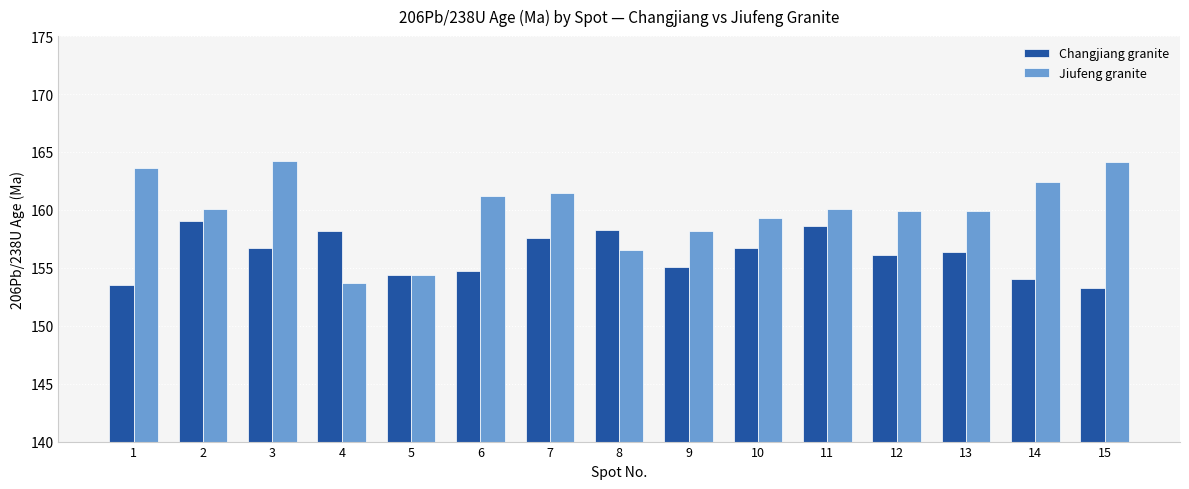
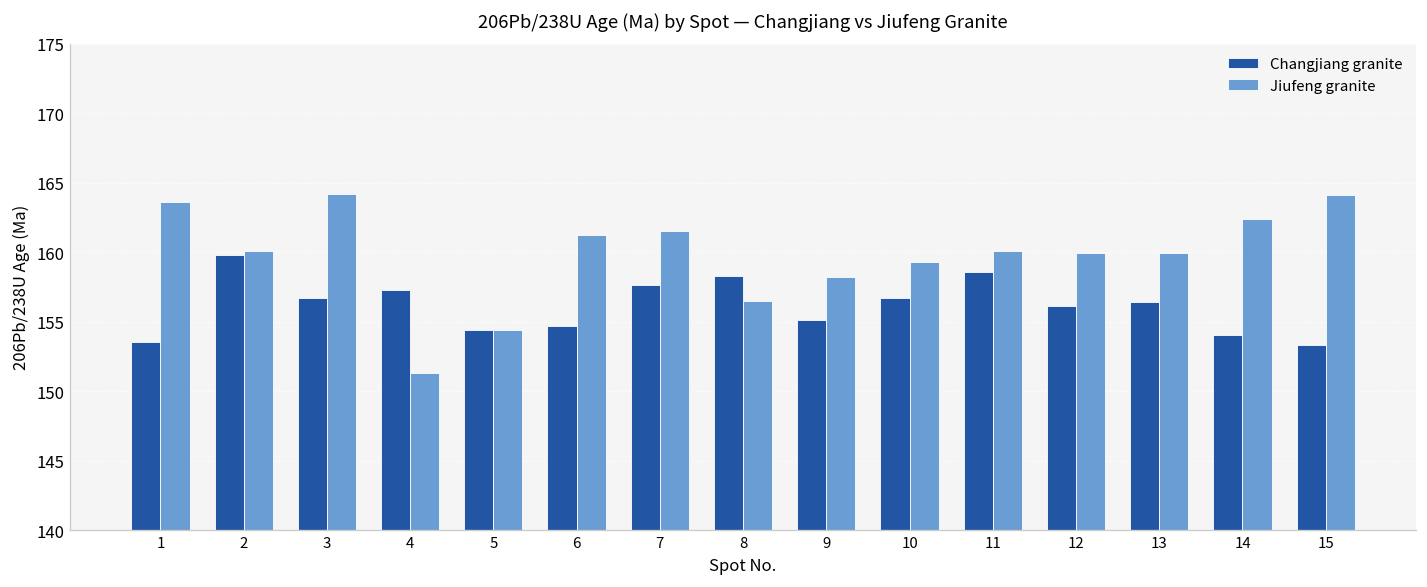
  {
    "Changjiang granite": {
      "1": 153.5,
-     "2": 159.0,
+     "2": 159.8,
      "3": 156.7,
-     "4": 158.2,
+     "4": 157.3,
      "5": 154.4,
      "6": 154.7,
      "7": 157.6,
      "8": 158.3,
      "9": 155.1,
      "10": 156.7,
      "11": 158.6,
      "12": 156.1,
      "13": 156.4,
      "14": 154.0,
      "15": 153.3
    },
    "Jiufeng granite": {
      "1": 163.6,
      "2": 160.1,
      "3": 164.2,
-     "4": 153.7,
+     "4": 151.3,
      "5": 154.4,
      "6": 161.2,
      "7": 161.5,
      "8": 156.5,
      "9": 158.2,
      "10": 159.3,
      "11": 160.1,
      "12": 159.9,
      "13": 159.9,
      "14": 162.4,
      "15": 164.1
    }
  }
